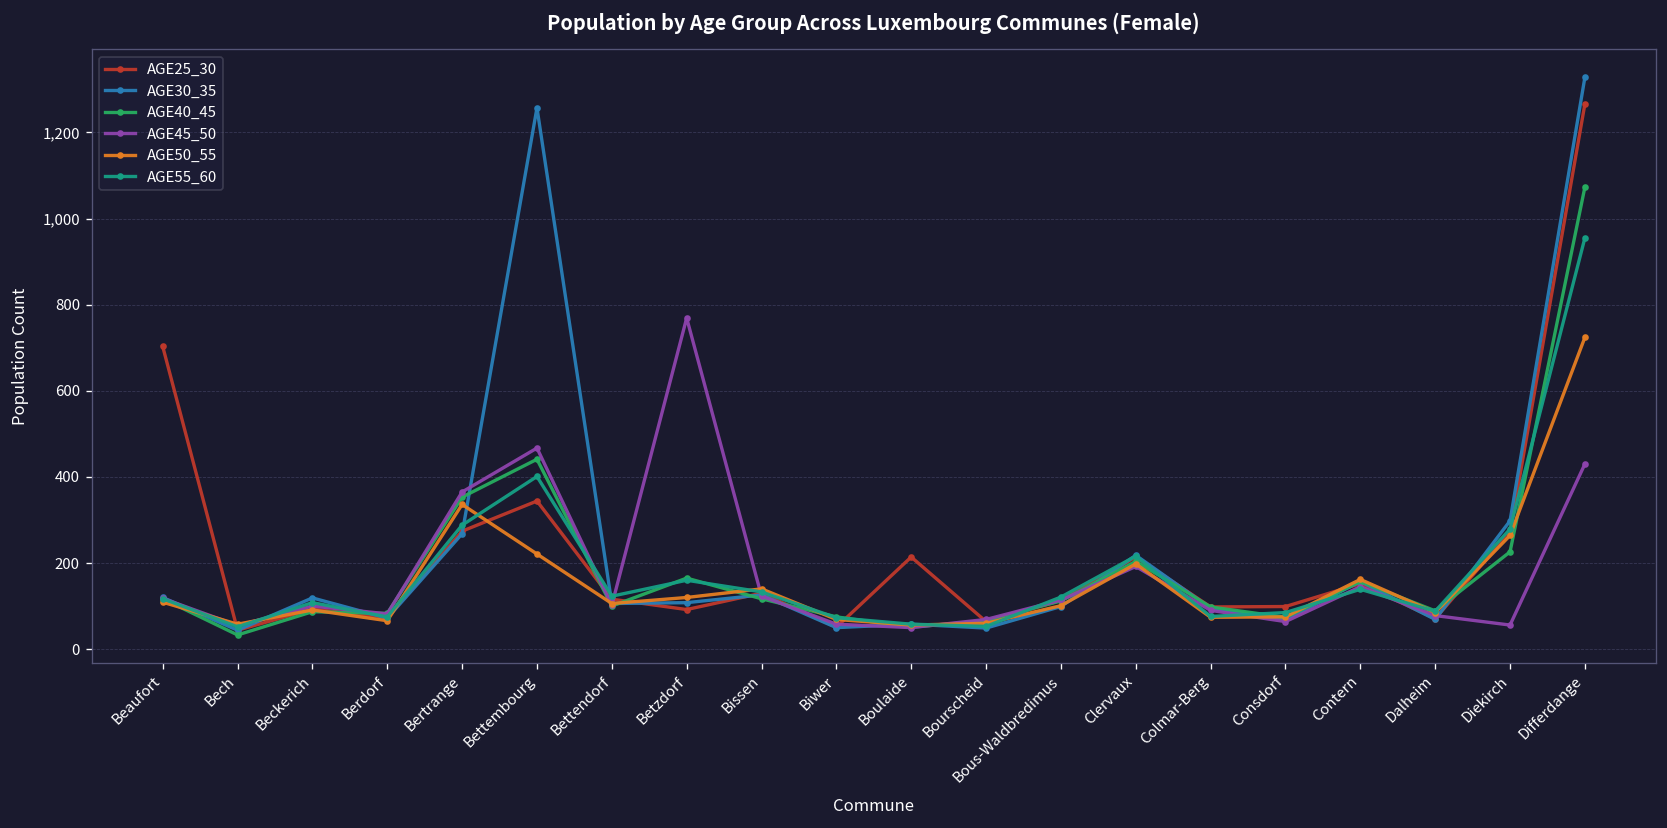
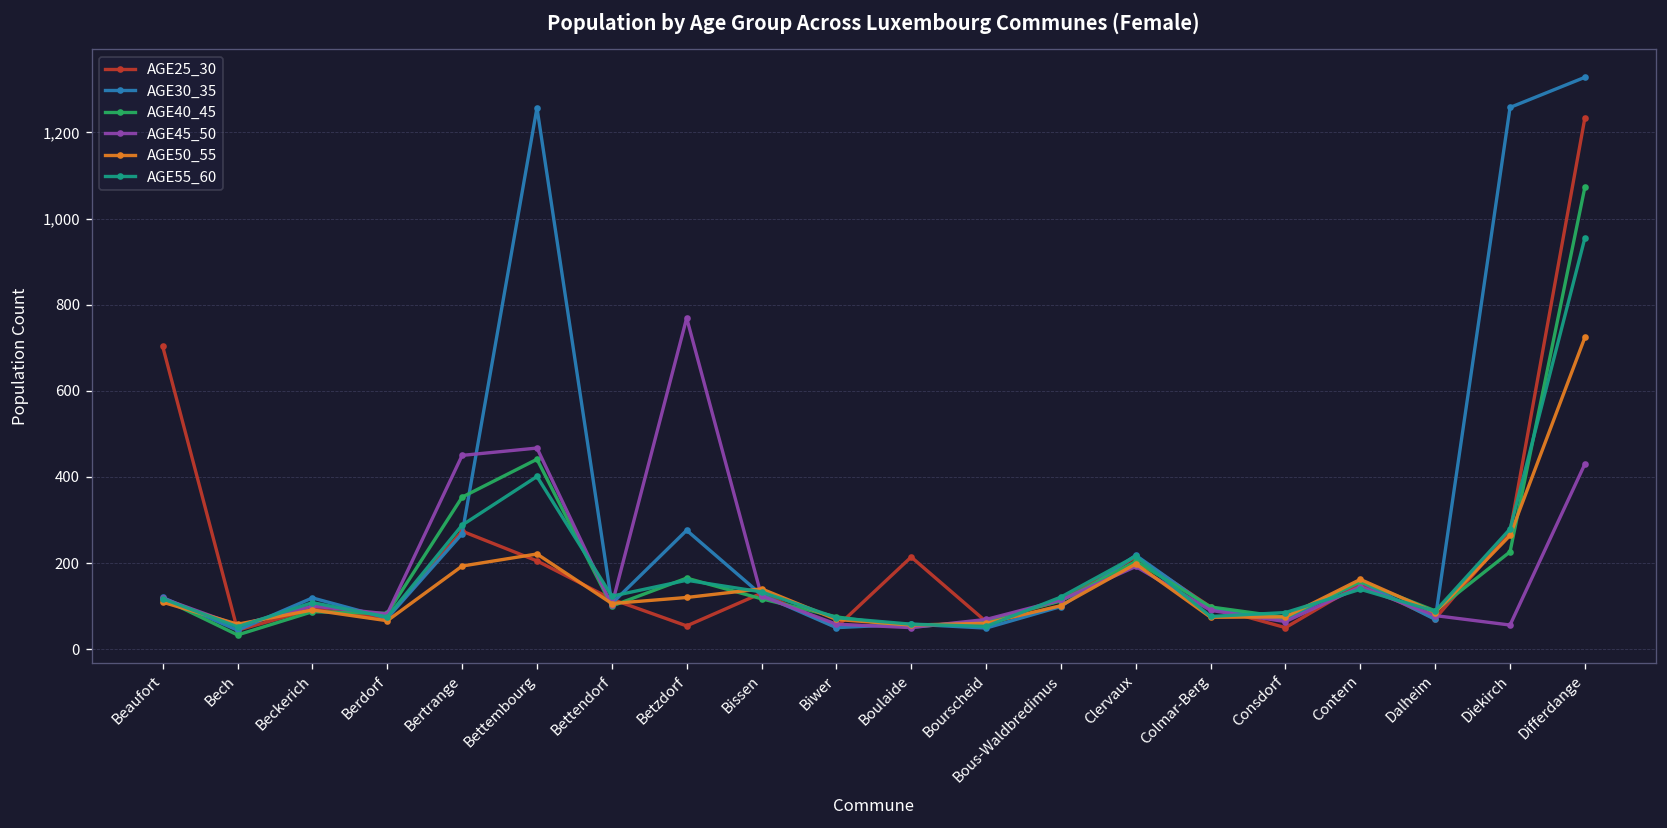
  {
    "AGE25_30": {
      "Beaufort": "700",
-     "Bettembourg": "340",
-     "Betzdorf": "90",
+     "Bettembourg": "210",
+     "Betzdorf": "50",
      "Boulaide": "210",
-     "Consdorf": "100",
+     "Consdorf": "50",
      "Diekirch": "270",
-     "Differdange": "1,270"
+     "Differdange": "1,230"
    },
    "AGE30_35": {
      "Beckerich": "120",
      "Bettembourg": "1,260",
-     "Betzdorf": "110",
-     "Diekirch": "300",
+     "Betzdorf": "280",
+     "Diekirch": "1,260",
      "Differdange": "1,330"
    },
    "AGE45_50": {
-     "Bertrange": "370",
+     "Bertrange": "450",
      "Bettembourg": "470",
      "Betzdorf": "770",
      "Diekirch": "60",
      "Differdange": "430"
    },
    "AGE50_55": {
      "Beaufort": "110",
-     "Bertrange": "340",
+     "Bertrange": "190",
      "Bettembourg": "220",
      "Betzdorf": "120",
      "Diekirch": "260",
      "Differdange": "720"
    }
  }
